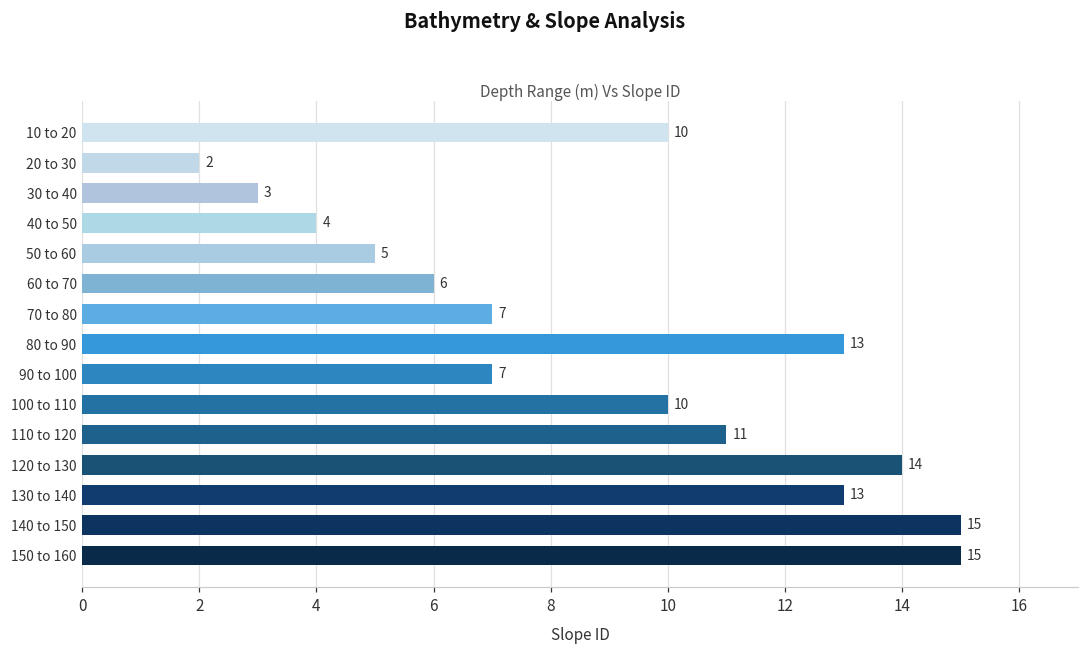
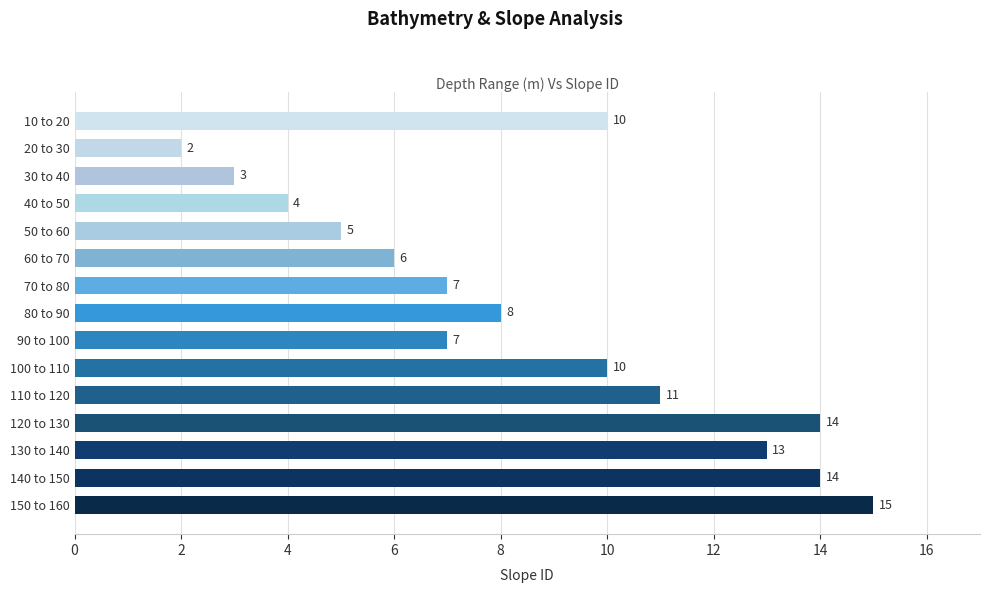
  {
    "10 to 20": 10,
    "20 to 30": 2,
    "30 to 40": 3,
    "40 to 50": 4,
    "50 to 60": 5,
    "60 to 70": 6,
    "70 to 80": 7,
-   "80 to 90": 13,
+   "80 to 90": 8,
    "90 to 100": 7,
    "100 to 110": 10,
    "110 to 120": 11,
    "120 to 130": 14,
    "130 to 140": 13,
-   "140 to 150": 15,
+   "140 to 150": 14,
    "150 to 160": 15
  }
